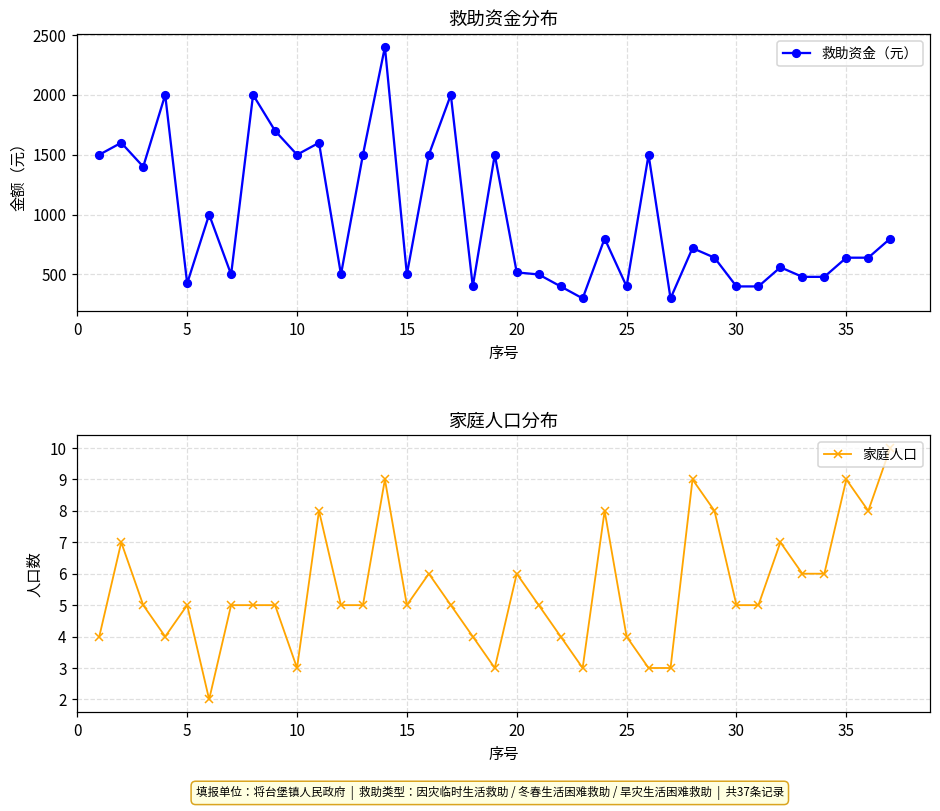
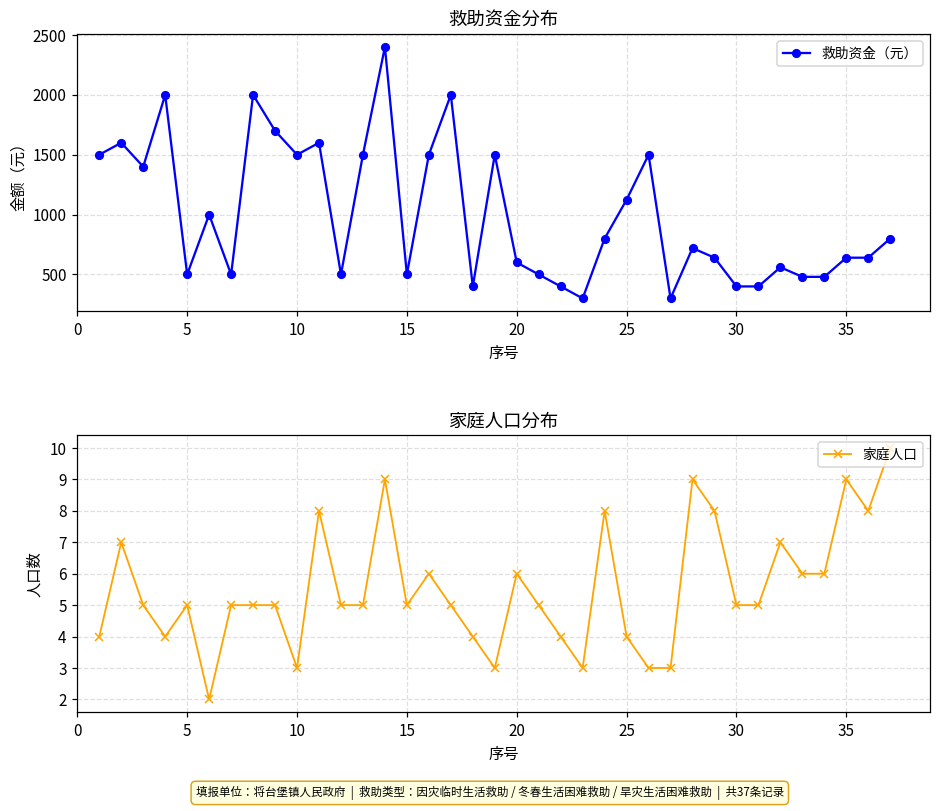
  {
    "救助资金分布": {
-     "5": 430,
+     "5": 500,
      "10": 1500,
      "15": 500,
-     "20": 520,
-     "25": 400,
+     "20": 600,
+     "25": 1120,
      "30": 400,
      "35": 640
    },
    "家庭人口分布": {
      "5": 5.0,
      "10": 3.0,
      "15": 5.0,
      "20": 6.0,
      "25": 4.0,
      "30": 5.0,
      "35": 9.0
    }
  }
